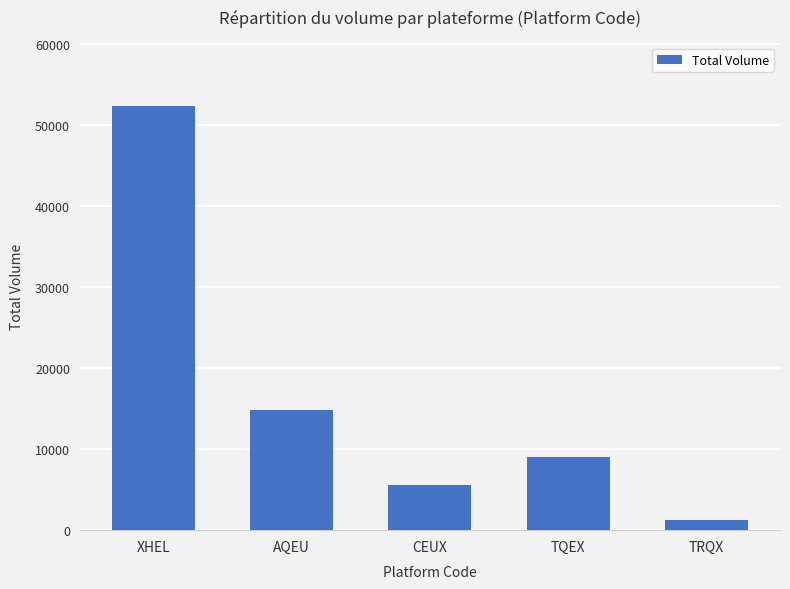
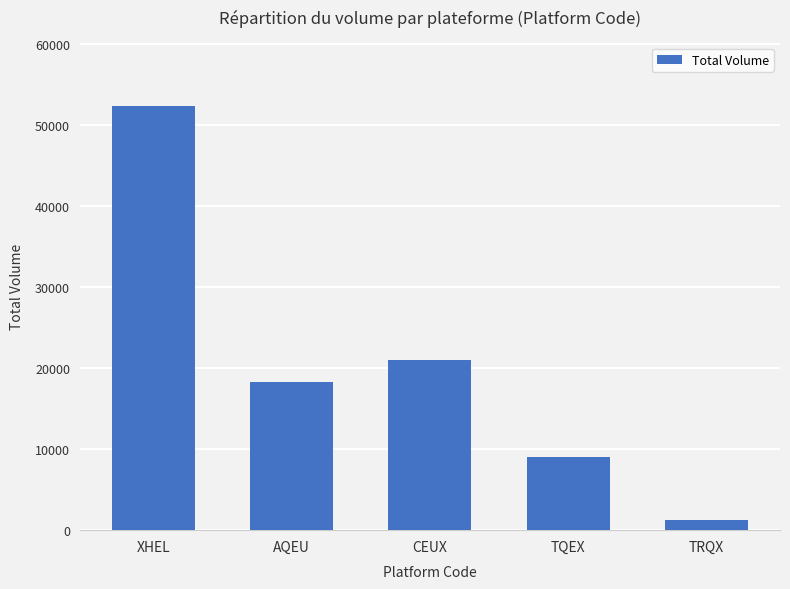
  {
    "XHEL": 52000,
-   "AQEU": 15000,
-   "CEUX": 6000,
+   "AQEU": 18000,
+   "CEUX": 21000,
    "TQEX": 9000,
    "TRQX": 1000
  }
